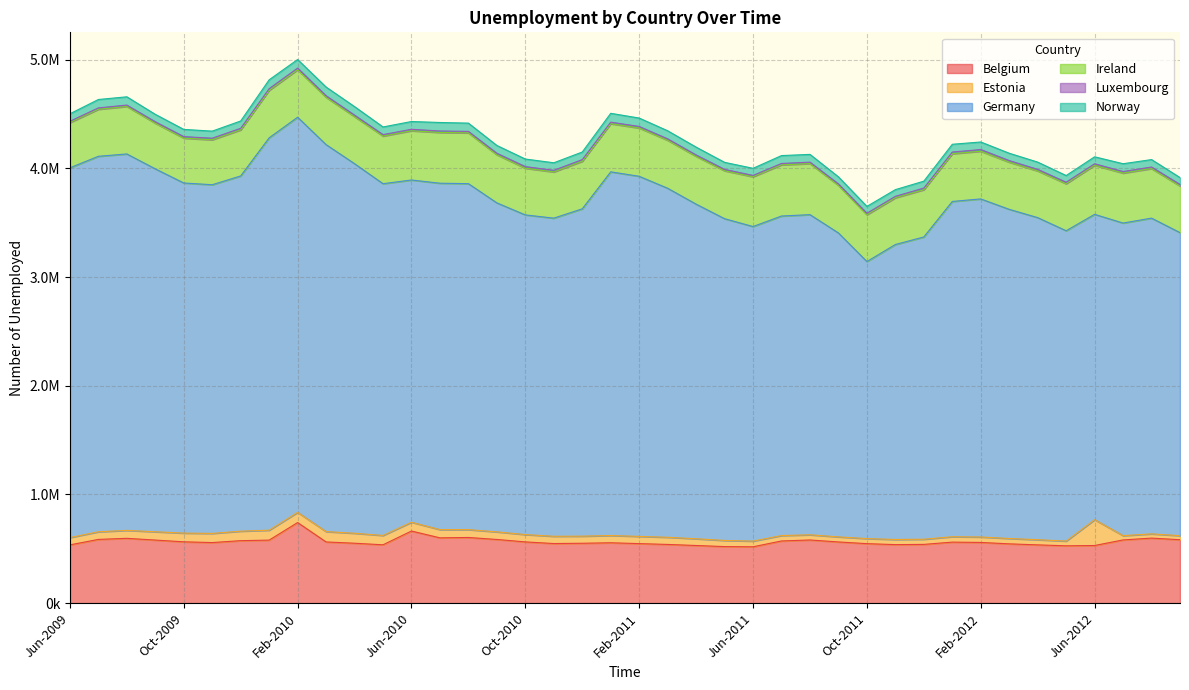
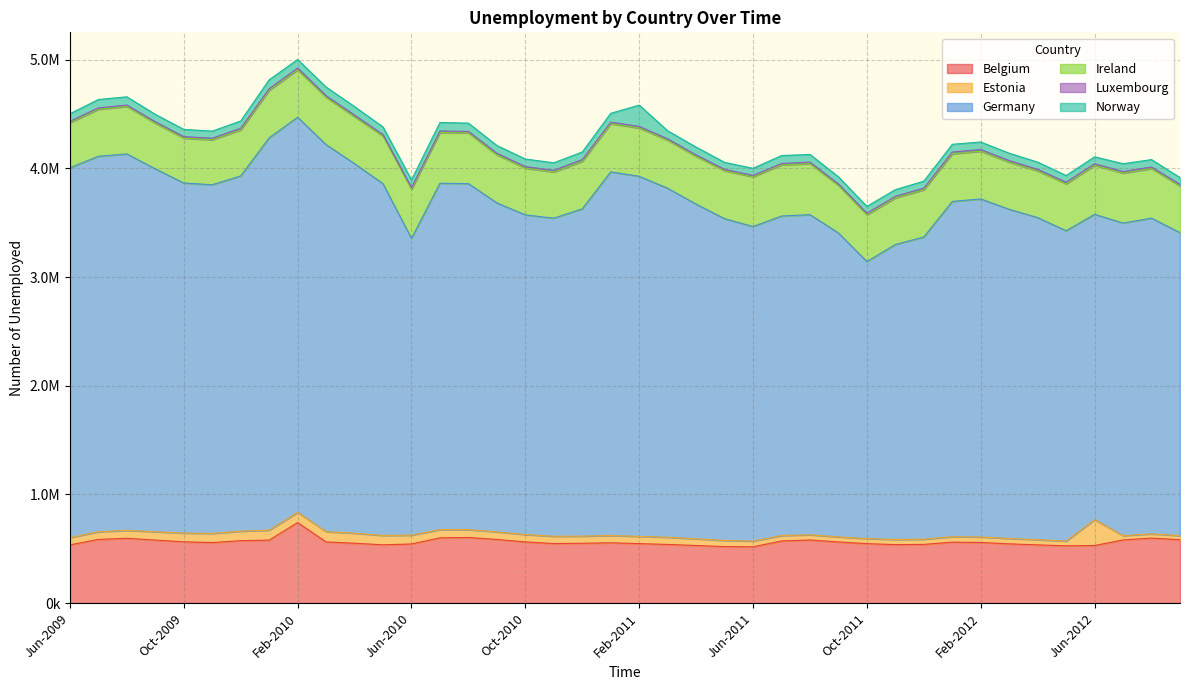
  {
    "Belgium": {
      "Jun-2009": 540000,
      "Oct-2009": 560000,
      "Feb-2010": 740000,
-     "Jun-2010": 660000,
+     "Jun-2010": 540000,
      "Oct-2010": 560000,
      "Feb-2011": 550000,
      "Jun-2011": 520000,
      "Oct-2011": 550000,
      "Feb-2012": 560000,
      "Jun-2012": 530000
    },
    "Estonia": {
      "Jun-2009": 70000,
      "Oct-2009": 80000,
      "Feb-2010": 90000,
      "Jun-2010": 80000,
      "Oct-2010": 70000,
      "Feb-2011": 70000,
      "Jun-2011": 50000,
      "Oct-2011": 50000,
      "Feb-2012": 50000,
      "Jun-2012": 240000
    },
    "Germany": {
      "Jun-2009": 3400000,
      "Oct-2009": 3220000,
      "Feb-2010": 3640000,
-     "Jun-2010": 3150000,
+     "Jun-2010": 2730000,
      "Oct-2010": 2940000,
      "Feb-2011": 3310000,
      "Jun-2011": 2890000,
      "Oct-2011": 2550000,
      "Feb-2012": 3110000,
      "Jun-2012": 2810000
    },
    "Norway": {
      "Jun-2009": 70000,
      "Oct-2009": 70000,
      "Feb-2010": 80000,
      "Jun-2010": 70000,
      "Oct-2010": 70000,
-     "Feb-2011": 80000,
+     "Feb-2011": 200000,
      "Jun-2011": 70000,
      "Oct-2011": 60000,
      "Feb-2012": 70000,
      "Jun-2012": 60000
    }
  }
